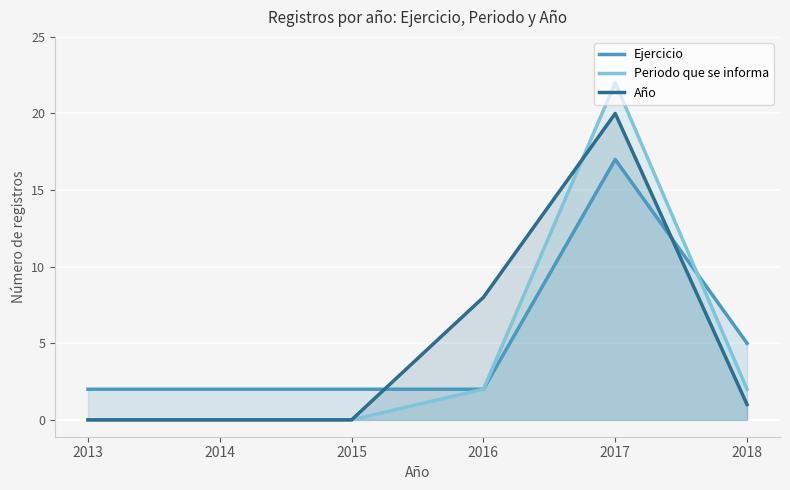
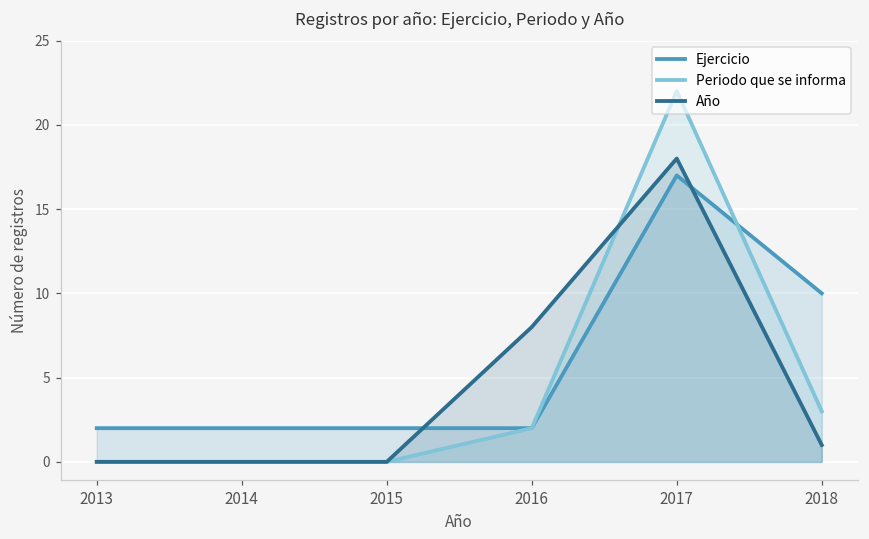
  {
    "Ejercicio": {
      "2013": 2,
      "2014": 2,
      "2015": 2,
      "2017": 17,
-     "2018": 5
+     "2018": 10
    },
    "Periodo que se informa": {
-     "2018": 2
+     "2018": 3
    },
    "Año": {
      "2016": 8,
-     "2017": 20,
+     "2017": 18,
      "2018": 1
    }
  }
